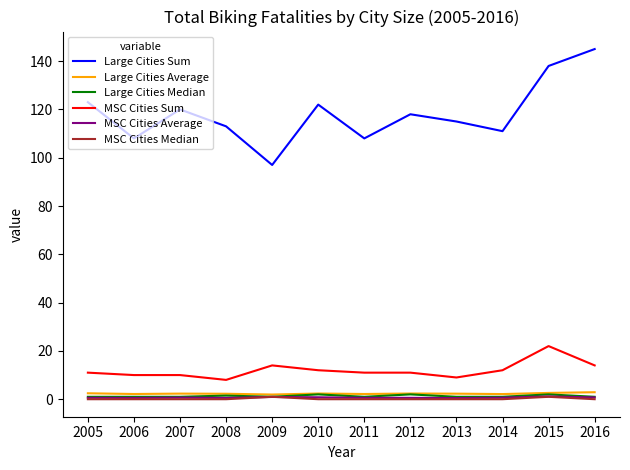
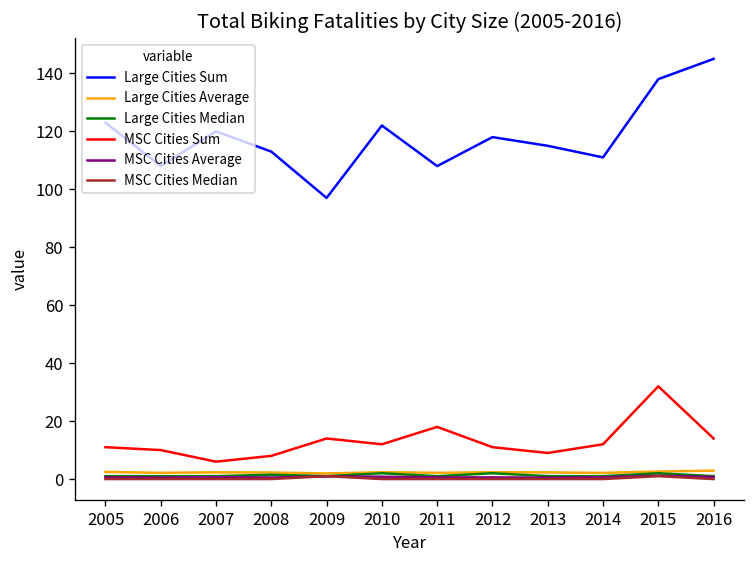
  {
    "Large Cities Sum": {
      "2008": 113,
      "2009": 97,
      "2010": 122,
      "2011": 108,
      "2012": 118,
      "2013": 115,
      "2014": 111,
      "2015": 138,
      "2016": 145
    },
    "Large Cities Average": {
      "2005": 2,
      "2006": 2,
      "2007": 2,
      "2011": 2,
      "2013": 2,
      "2014": 2,
      "2016": 3
    },
    "MSC Cities Sum": {
      "2005": 11,
      "2006": 10,
-     "2007": 10,
+     "2007": 6,
      "2008": 8,
      "2009": 14,
      "2010": 12,
-     "2011": 11,
+     "2011": 18,
      "2012": 11,
      "2013": 9,
      "2014": 12,
-     "2015": 22,
+     "2015": 32,
      "2016": 14
    }
  }
